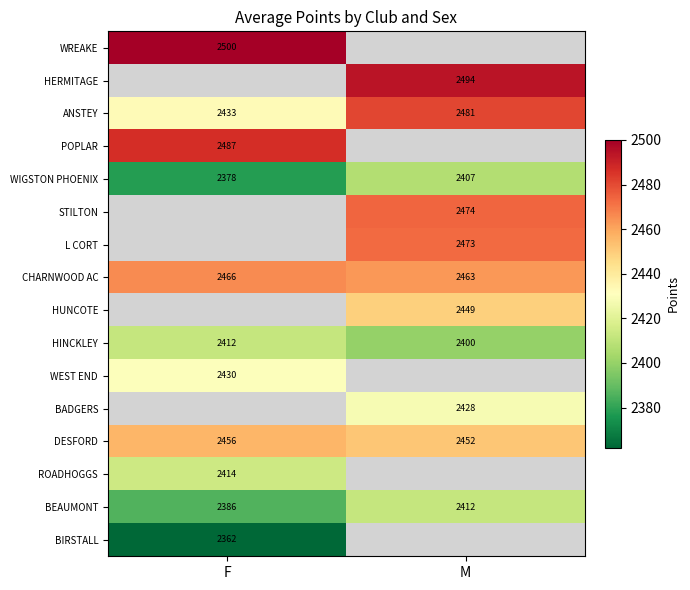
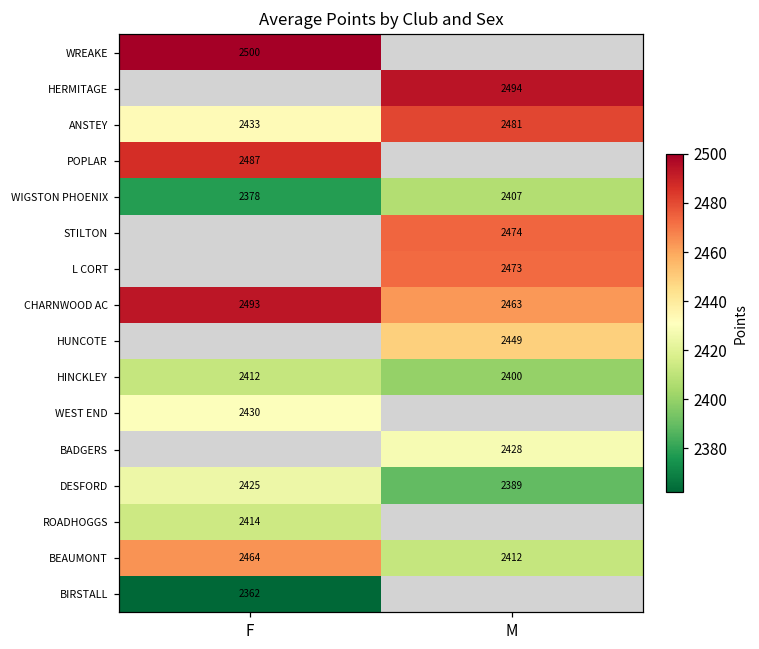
  {
    "WREAKE": {
      "F": 2500
    },
    "HERMITAGE": {
      "M": 2494
    },
    "ANSTEY": {
      "F": 2433,
      "M": 2481
    },
    "POPLAR": {
      "F": 2487
    },
    "WIGSTON PHOENIX": {
      "F": 2378,
      "M": 2407
    },
    "STILTON": {
      "M": 2474
    },
    "L CORT": {
      "M": 2473
    },
    "CHARNWOOD AC": {
-     "F": 2466,
+     "F": 2493,
      "M": 2463
    },
    "HUNCOTE": {
      "M": 2449
    },
    "HINCKLEY": {
      "F": 2412,
      "M": 2400
    },
    "WEST END": {
      "F": 2430
    },
    "BADGERS": {
      "M": 2428
    },
    "DESFORD": {
-     "F": 2456,
-     "M": 2452
+     "F": 2425,
+     "M": 2389
    },
    "ROADHOGGS": {
      "F": 2414
    },
    "BEAUMONT": {
-     "F": 2386,
+     "F": 2464,
      "M": 2412
    },
    "BIRSTALL": {
      "F": 2362
    }
  }
